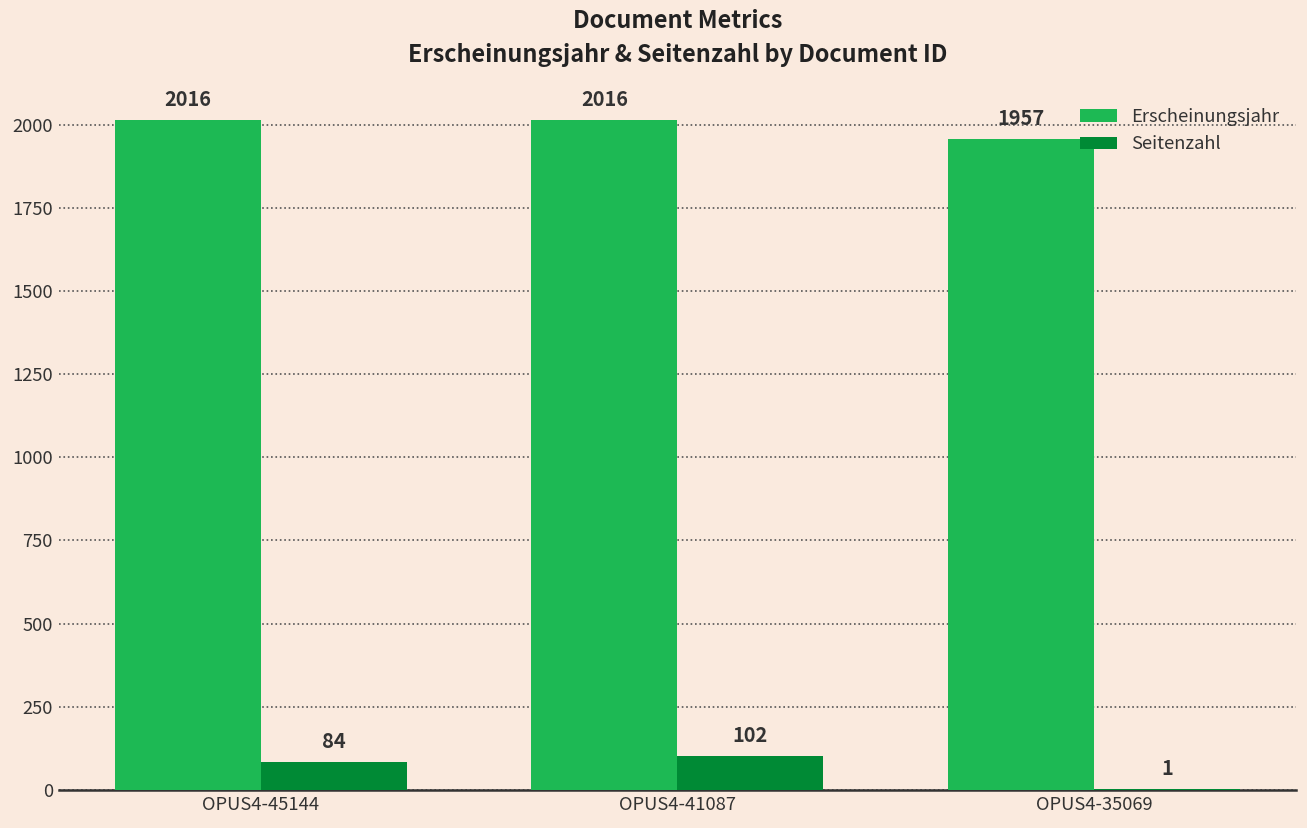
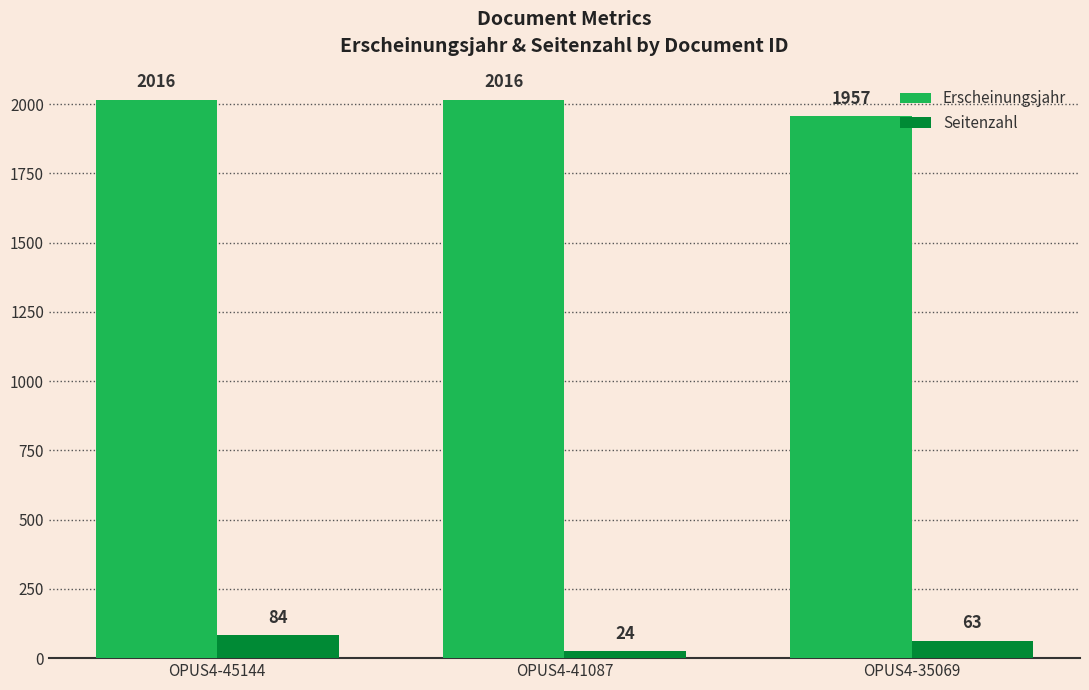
  {
    "Erscheinungsjahr": {
      "OPUS4-45144": 2016,
      "OPUS4-41087": 2016,
      "OPUS4-35069": 1957
    },
    "Seitenzahl": {
      "OPUS4-45144": 84,
-     "OPUS4-41087": 102,
-     "OPUS4-35069": 1
+     "OPUS4-41087": 24,
+     "OPUS4-35069": 63
    }
  }
